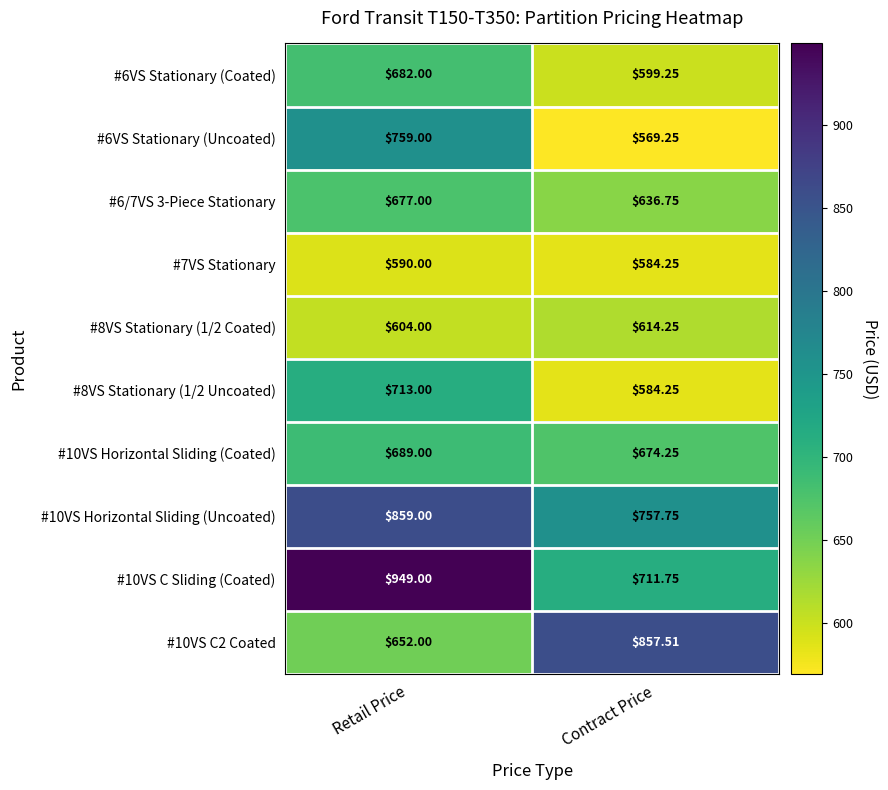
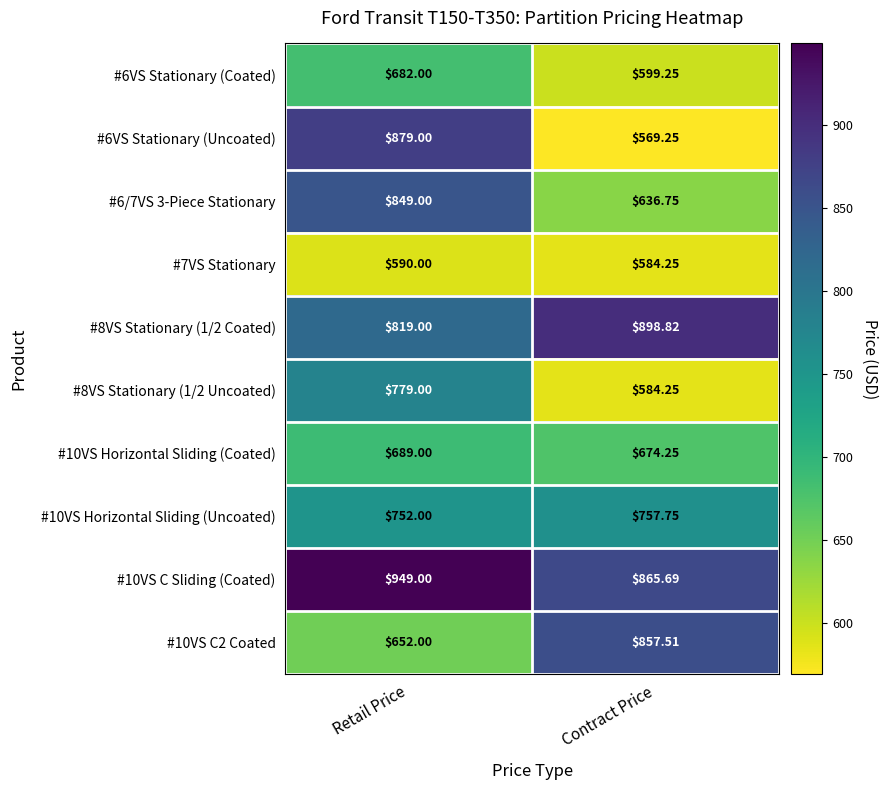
  {
    "#6VS Stationary (Coated)": {
      "Retail Price": "$682.00",
      "Contract Price": "$599.25"
    },
    "#6VS Stationary (Uncoated)": {
-     "Retail Price": "$759.00",
+     "Retail Price": "$879.00",
      "Contract Price": "$569.25"
    },
    "#6/7VS 3-Piece Stationary": {
-     "Retail Price": "$677.00",
+     "Retail Price": "$849.00",
      "Contract Price": "$636.75"
    },
    "#7VS Stationary": {
      "Retail Price": "$590.00",
      "Contract Price": "$584.25"
    },
    "#8VS Stationary (1/2 Coated)": {
-     "Retail Price": "$604.00",
-     "Contract Price": "$614.25"
+     "Retail Price": "$819.00",
+     "Contract Price": "$898.82"
    },
    "#8VS Stationary (1/2 Uncoated)": {
-     "Retail Price": "$713.00",
+     "Retail Price": "$779.00",
      "Contract Price": "$584.25"
    },
    "#10VS Horizontal Sliding (Coated)": {
      "Retail Price": "$689.00",
      "Contract Price": "$674.25"
    },
    "#10VS Horizontal Sliding (Uncoated)": {
-     "Retail Price": "$859.00",
+     "Retail Price": "$752.00",
      "Contract Price": "$757.75"
    },
    "#10VS C Sliding (Coated)": {
      "Retail Price": "$949.00",
-     "Contract Price": "$711.75"
+     "Contract Price": "$865.69"
    },
    "#10VS C2 Coated": {
      "Retail Price": "$652.00",
      "Contract Price": "$857.51"
    }
  }
